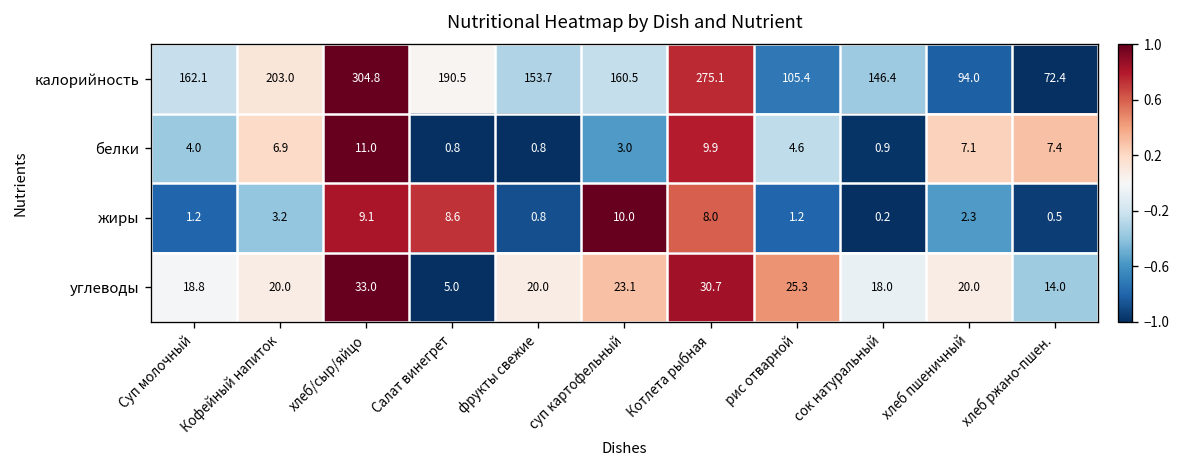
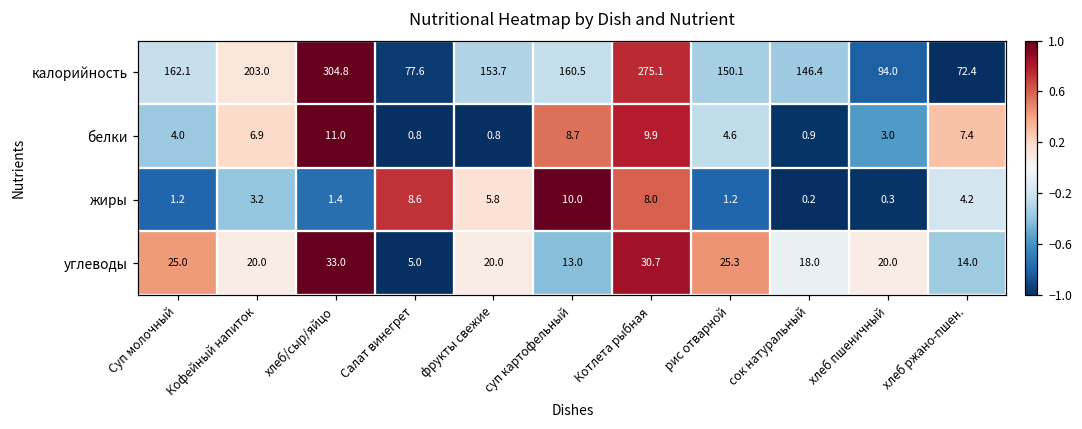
  {
    "калорийность": {
      "Суп молочный": 162.1,
      "Кофейный напиток": 203.0,
      "хлеб/сыр/яйцо": 304.8,
-     "Салат винегрет": 190.5,
+     "Салат винегрет": 77.6,
      "фрукты свежие": 153.7,
      "суп картофельный": 160.5,
      "Котлета рыбная": 275.1,
-     "рис отварной": 105.4,
+     "рис отварной": 150.1,
      "сок натуральный": 146.4,
      "хлеб пшеничный": 94.0,
      "хлеб ржано-пшен.": 72.4
    },
    "белки": {
      "Суп молочный": 4.0,
      "Кофейный напиток": 6.9,
      "хлеб/сыр/яйцо": 11.0,
      "Салат винегрет": 0.8,
      "фрукты свежие": 0.8,
-     "суп картофельный": 3.0,
+     "суп картофельный": 8.7,
      "Котлета рыбная": 9.9,
      "рис отварной": 4.6,
      "сок натуральный": 0.9,
-     "хлеб пшеничный": 7.1,
+     "хлеб пшеничный": 3.0,
      "хлеб ржано-пшен.": 7.4
    },
    "жиры": {
      "Суп молочный": 1.2,
      "Кофейный напиток": 3.2,
-     "хлеб/сыр/яйцо": 9.1,
+     "хлеб/сыр/яйцо": 1.4,
      "Салат винегрет": 8.6,
-     "фрукты свежие": 0.8,
+     "фрукты свежие": 5.8,
      "суп картофельный": 10.0,
      "Котлета рыбная": 8.0,
      "рис отварной": 1.2,
      "сок натуральный": 0.2,
-     "хлеб пшеничный": 2.3,
-     "хлеб ржано-пшен.": 0.5
+     "хлеб пшеничный": 0.3,
+     "хлеб ржано-пшен.": 4.2
    },
    "углеводы": {
-     "Суп молочный": 18.8,
+     "Суп молочный": 25.0,
      "Кофейный напиток": 20.0,
      "хлеб/сыр/яйцо": 33.0,
      "Салат винегрет": 5.0,
      "фрукты свежие": 20.0,
-     "суп картофельный": 23.1,
+     "суп картофельный": 13.0,
      "Котлета рыбная": 30.7,
      "рис отварной": 25.3,
      "сок натуральный": 18.0,
      "хлеб пшеничный": 20.0,
      "хлеб ржано-пшен.": 14.0
    }
  }
